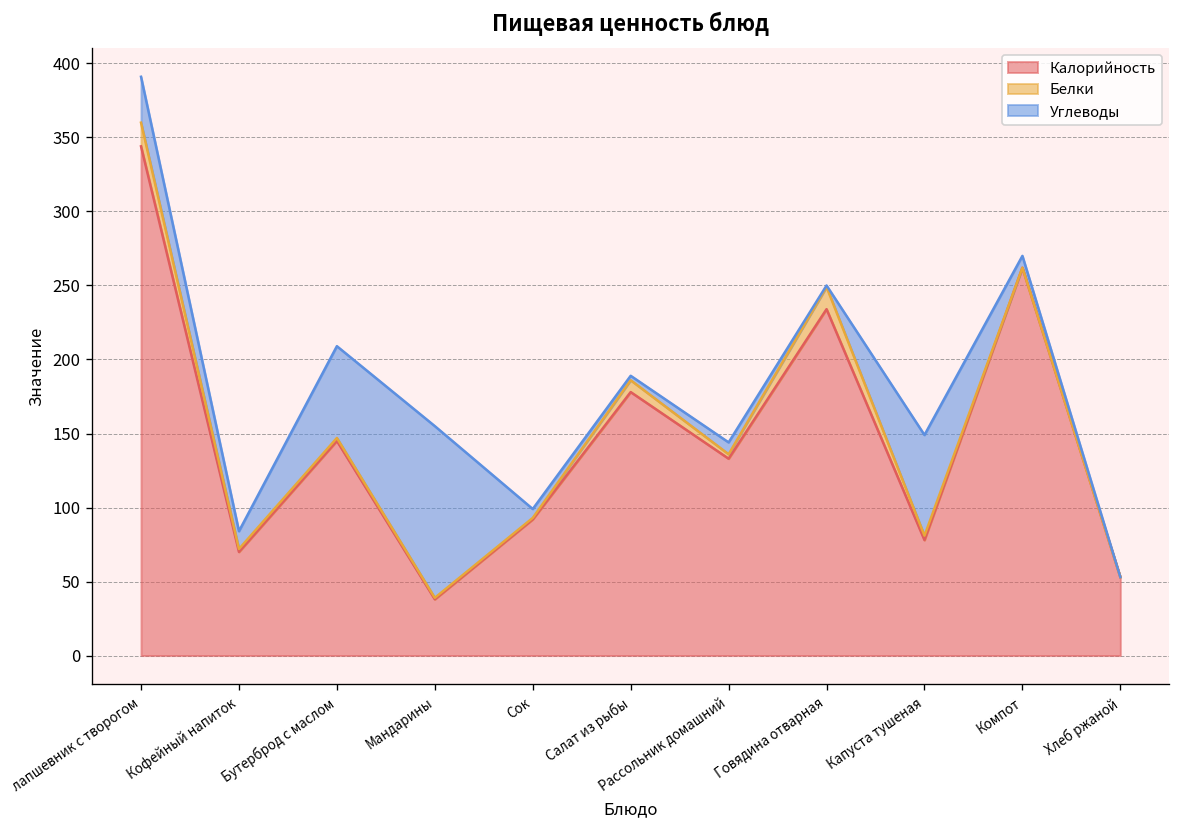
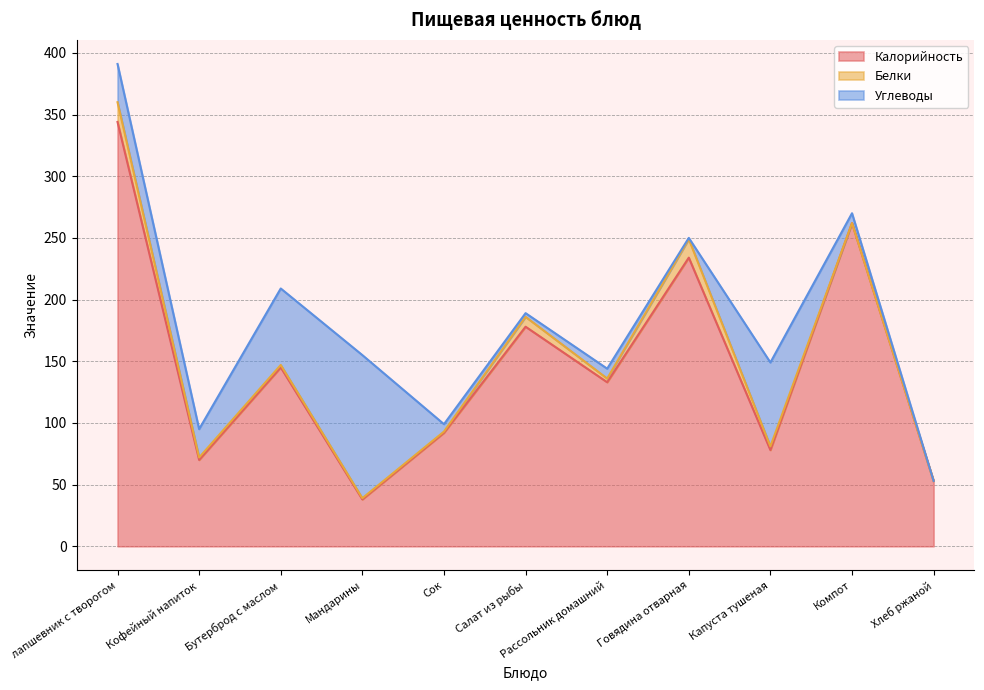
  {
    "Калорийность": {
      "лапшевник с творогом": 344,
      "Салат из рыбы": 178,
      "Рассольник домашний": 133,
      "Говядина отварная": 234,
      "Капуста тушеная": 78
    },
    "Белки": {
      "лапшевник с творогом": 16,
      "Салат из рыбы": 8,
      "Рассольник домашний": 3,
      "Капуста тушеная": 3
    },
    "Углеводы": {
      "лапшевник с творогом": 31,
-     "Кофейный напиток": 12,
+     "Кофейный напиток": 23,
      "Бутерброд с маслом": 62,
      "Мандарины": 116,
      "Сок": 6,
      "Салат из рыбы": 3,
      "Рассольник домашний": 8,
      "Капуста тушеная": 68,
      "Компот": 8
    }
  }
